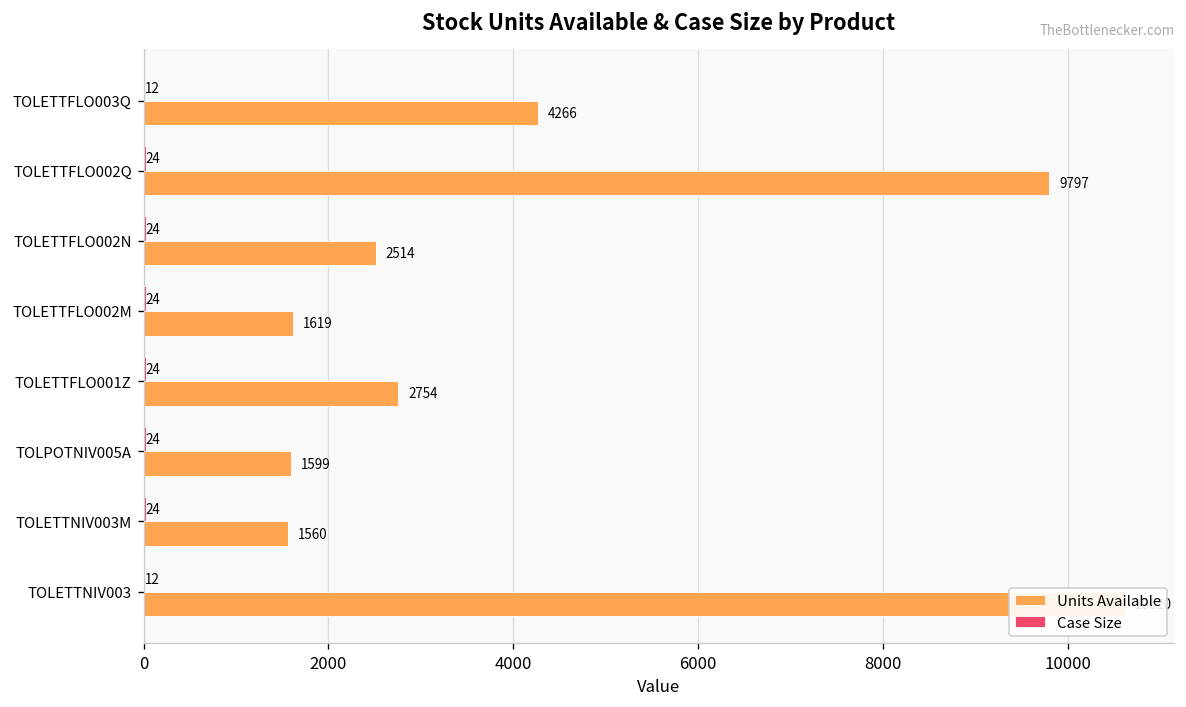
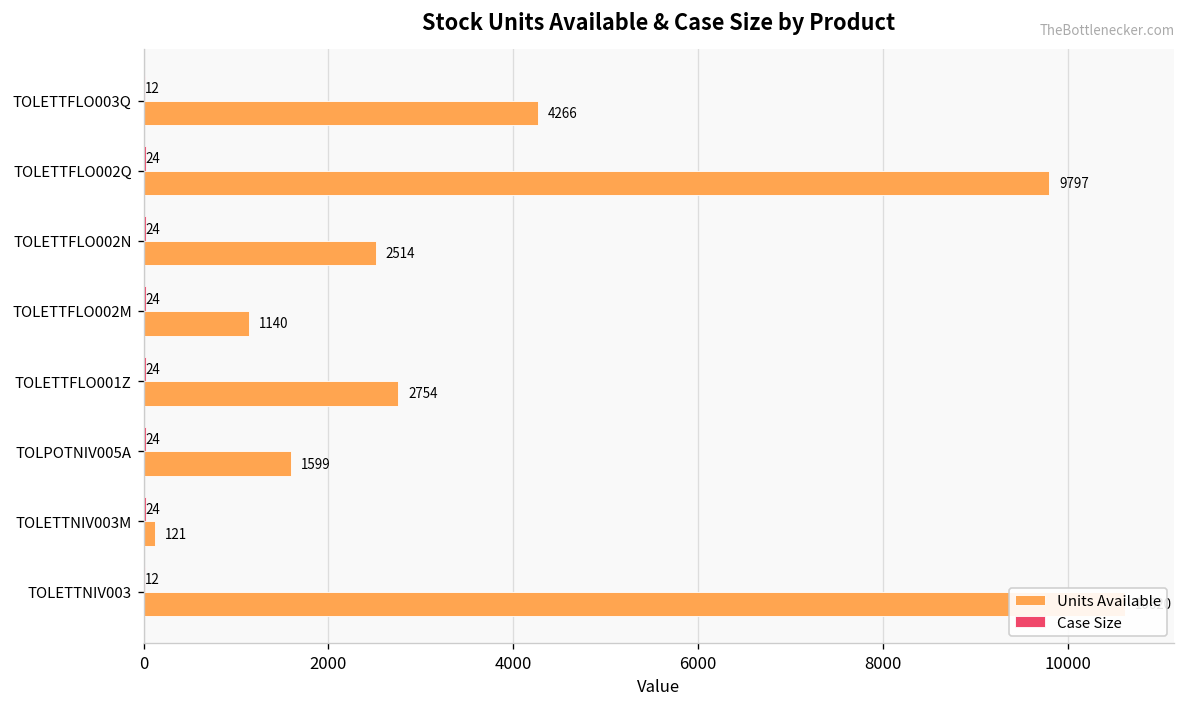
  {
    "Units Available": {
      "TOLETTFLO003Q": 4266,
      "TOLETTFLO002Q": 9797,
      "TOLETTFLO002N": 2514,
-     "TOLETTFLO002M": 1619,
+     "TOLETTFLO002M": 1140,
      "TOLETTFLO001Z": 2754,
      "TOLPOTNIV005A": 1599,
-     "TOLETTNIV003M": 1560
+     "TOLETTNIV003M": 121
    },
    "Case Size": {
      "TOLETTFLO003Q": 12,
      "TOLETTFLO002Q": 24,
      "TOLETTFLO002N": 24,
      "TOLETTFLO002M": 24,
      "TOLETTFLO001Z": 24,
      "TOLPOTNIV005A": 24,
      "TOLETTNIV003M": 24,
      "TOLETTNIV003": 12
    }
  }
